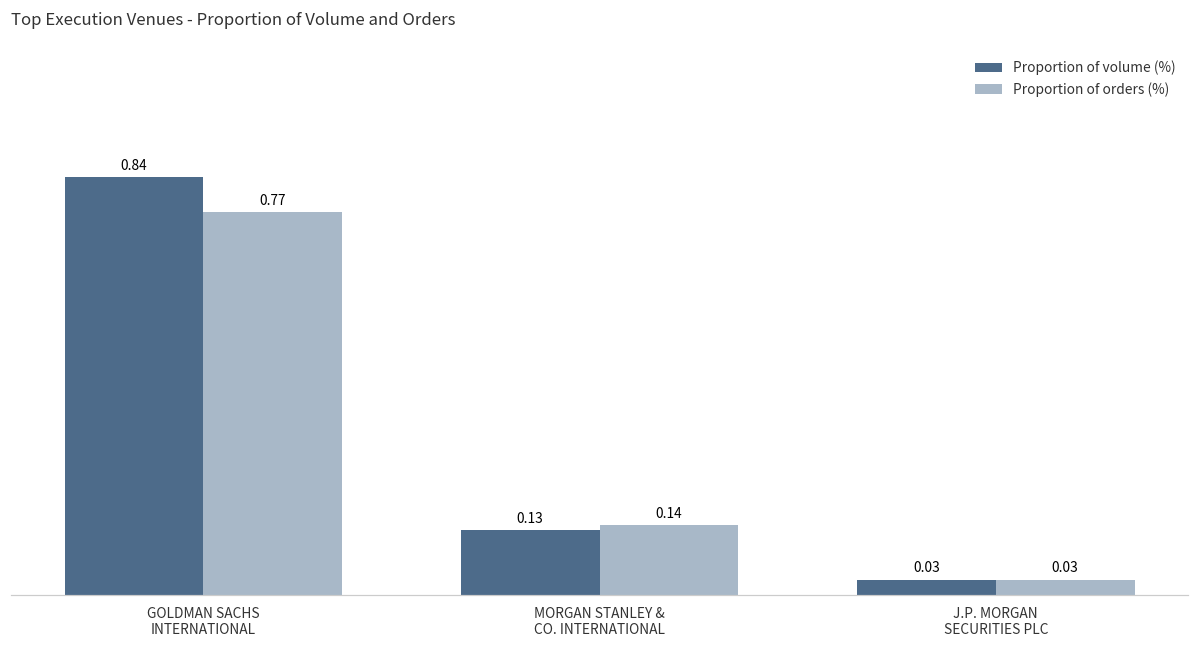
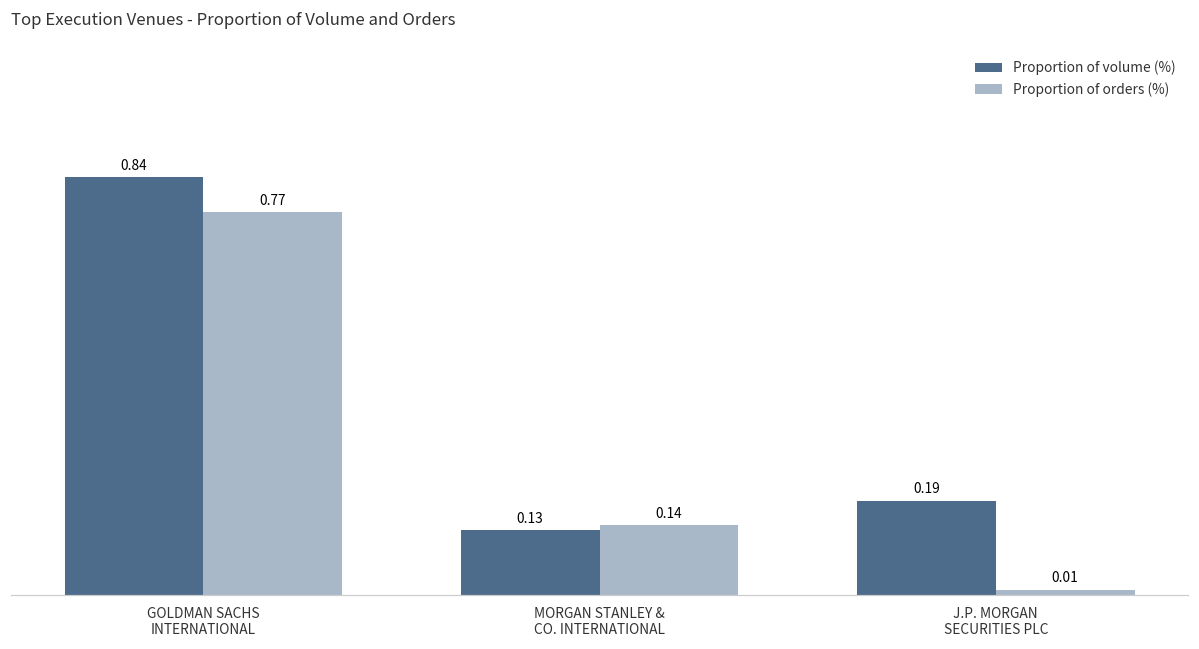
  {
    "Proportion of volume (%)": {
      "GOLDMAN SACHS INTERNATIONAL": 0.84,
      "MORGAN STANLEY & CO. INTERNATIONAL": 0.13,
-     "J.P. MORGAN SECURITIES PLC": 0.03
+     "J.P. MORGAN SECURITIES PLC": 0.19
    },
    "Proportion of orders (%)": {
      "GOLDMAN SACHS INTERNATIONAL": 0.77,
      "MORGAN STANLEY & CO. INTERNATIONAL": 0.14,
-     "J.P. MORGAN SECURITIES PLC": 0.03
+     "J.P. MORGAN SECURITIES PLC": 0.01
    }
  }
